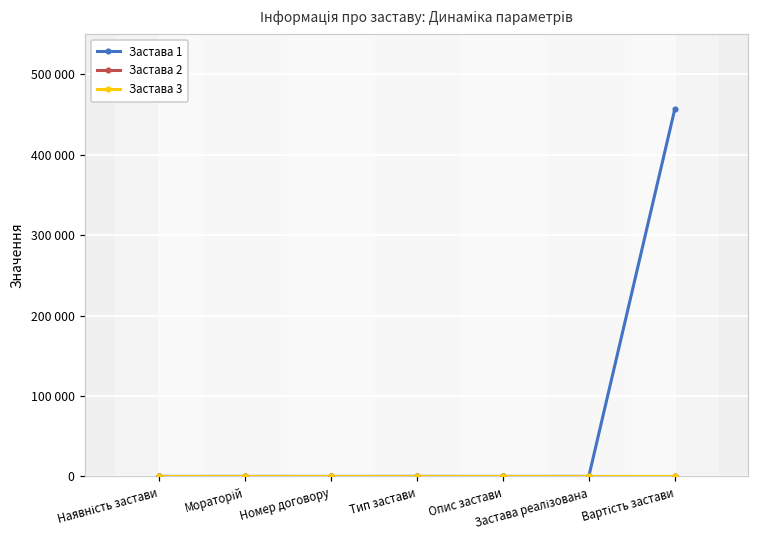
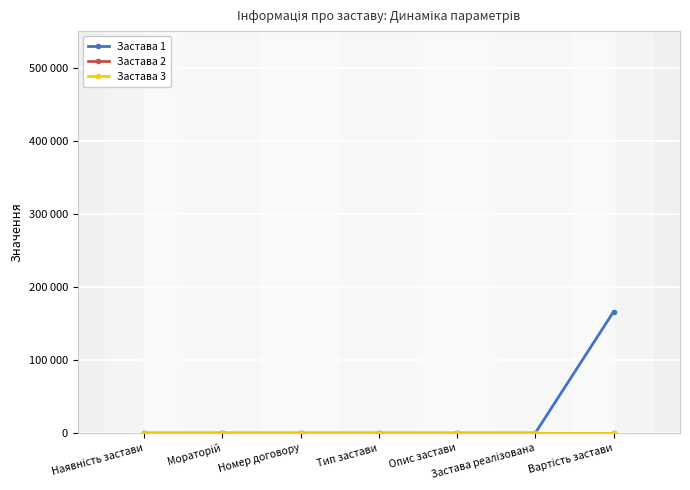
  {
    "Застава 1": {
-     "Вартість застави": 460000
+     "Вартість застави": 170000
    },
    "Застава 3": {
      "Вартість застави": 0
    }
  }
